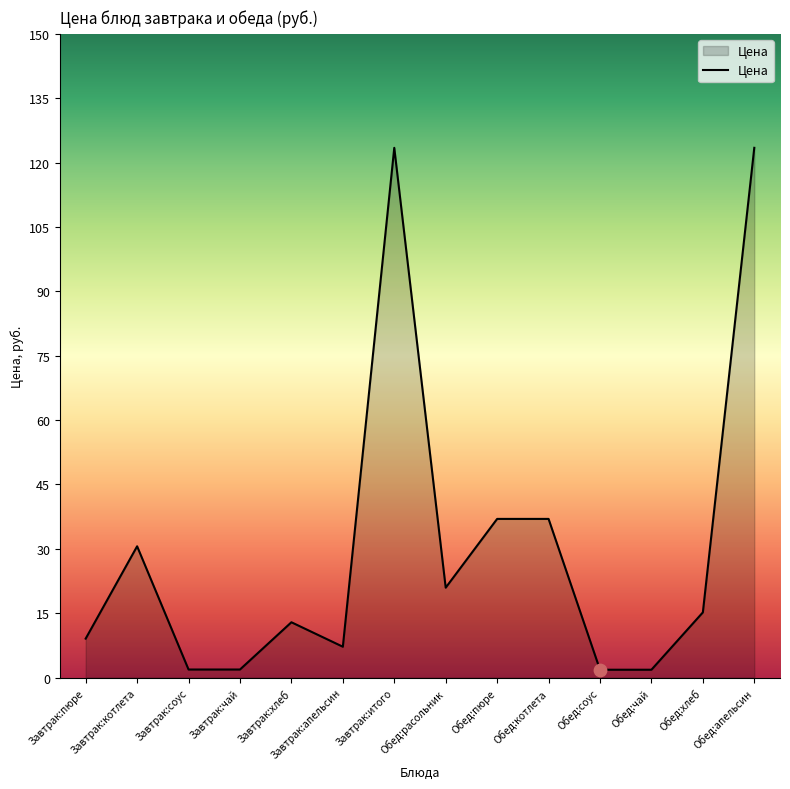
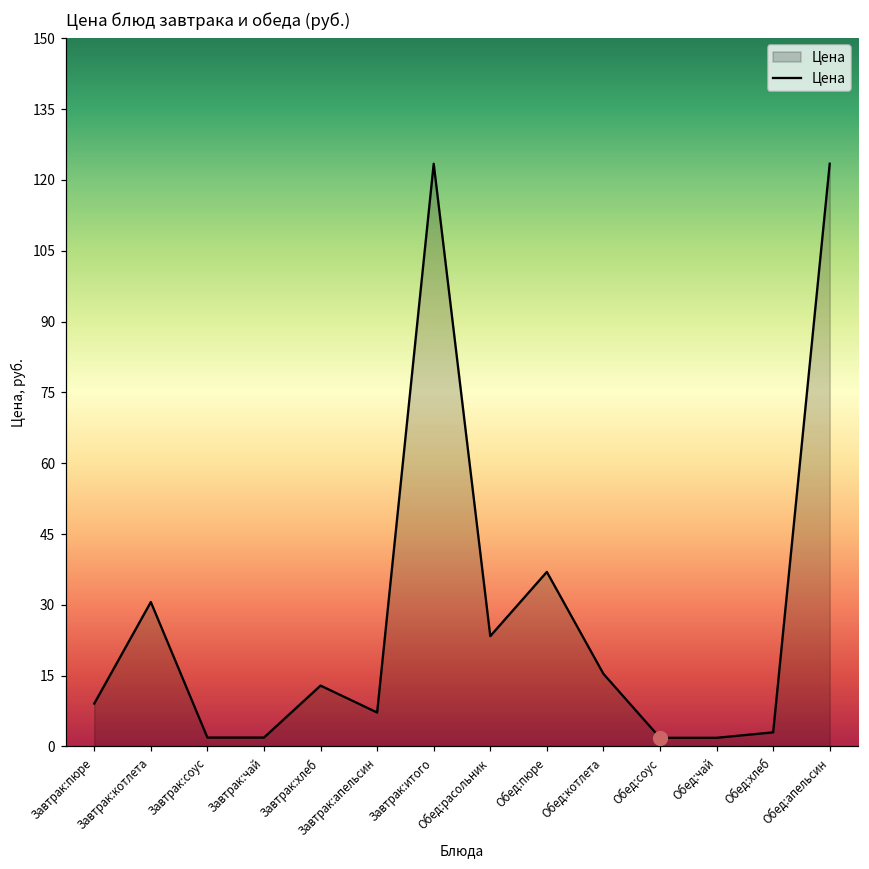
  {
    "Цена": {
      "Завтрак:пюре": 9,
      "Завтрак:котлета": 31,
      "Завтрак:соус": 2,
      "Завтрак:чай": 2,
      "Завтрак:хлеб": 13,
      "Завтрак:апельсин": 7,
      "Завтрак:итого": 123,
-     "Обед:расольник": 21,
+     "Обед:расольник": 23,
      "Обед:пюре": 37,
-     "Обед:котлета": 37,
+     "Обед:котлета": 15,
      "Обед:чай": 2,
-     "Обед:хлеб": 15,
+     "Обед:хлеб": 3,
      "Обед:апельсин": 123
    }
  }
